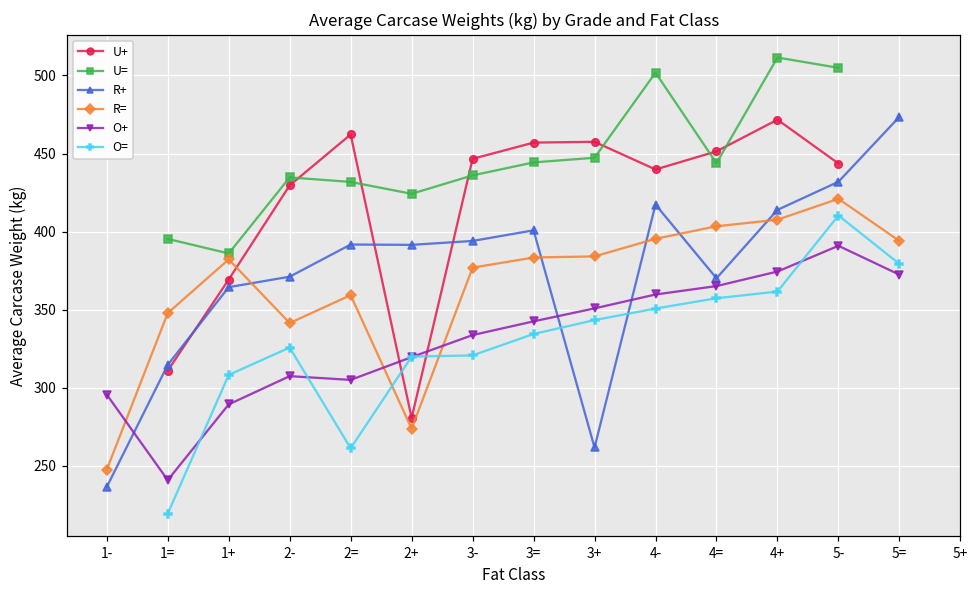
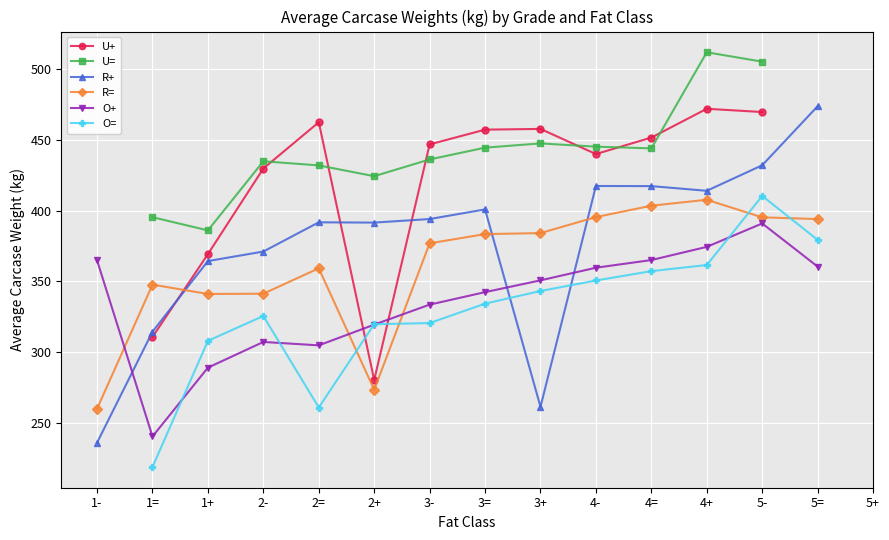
  {
    "U+": {
      "1=": 311,
      "1+": 369,
      "2-": 430,
      "2=": 462,
      "2+": 281,
      "3-": 447,
      "3=": 457,
      "3+": 458,
      "4-": 440,
      "4=": 451,
      "4+": 472,
-     "5-": 444
+     "5-": 469
    },
    "U=": {
      "1=": 395,
      "1+": 386,
      "2-": 435,
      "2=": 432,
      "2+": 424,
      "3-": 436,
      "3=": 444,
      "3+": 447,
-     "4-": 502,
+     "4-": 445,
      "4=": 444,
      "4+": 512,
      "5-": 505
    },
    "R+": {
      "1-": 236,
      "1=": 315,
      "1+": 364,
      "2-": 371,
      "2=": 392,
      "2+": 392,
      "3-": 394,
      "3=": 401,
      "3+": 262,
      "4-": 417,
-     "4=": 370,
+     "4=": 417,
      "4+": 414,
      "5-": 432,
      "5=": 474
    },
    "R=": {
-     "1-": 248,
+     "1-": 260,
      "1=": 348,
-     "1+": 382,
+     "1+": 341,
      "2-": 341,
      "2=": 359,
      "2+": 274,
      "3-": 377,
      "3=": 383,
      "3+": 384,
      "4-": 395,
      "4=": 403,
      "4+": 408,
-     "5-": 421,
+     "5-": 395,
      "5=": 394
    },
    "O+": {
-     "1-": 296,
+     "1-": 365,
      "1=": 241,
      "1+": 289,
      "2-": 307,
      "2=": 305,
      "3-": 334,
      "3=": 343,
      "3+": 351,
      "4-": 360,
      "4=": 365,
      "4+": 374,
      "5-": 391,
-     "5=": 372
+     "5=": 361
    },
    "O=": {
      "1=": 219,
      "1+": 308,
      "2-": 326,
      "2=": 261,
      "3-": 321,
      "3=": 334,
      "3+": 343,
      "4-": 351,
      "4=": 357,
      "4+": 362,
      "5-": 410,
      "5=": 379
    }
  }
